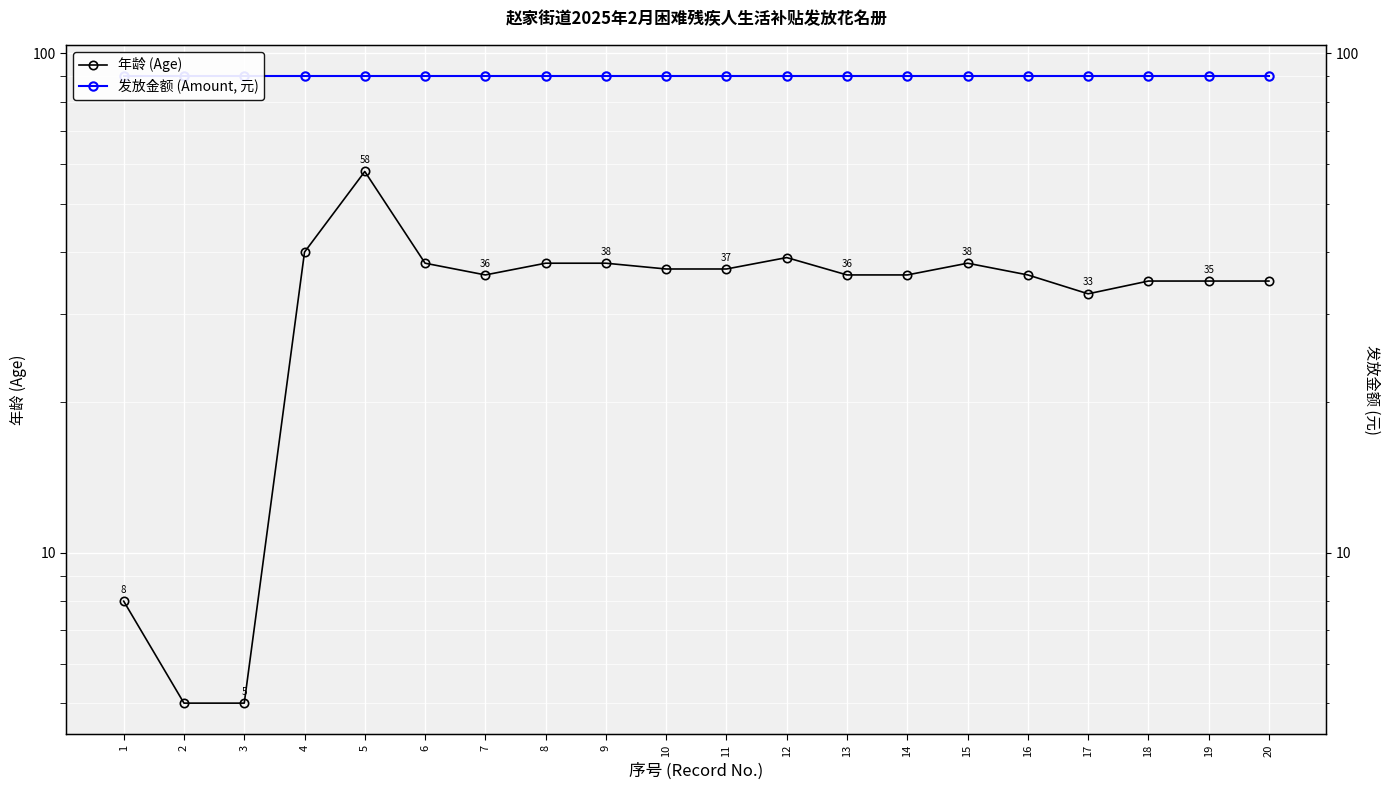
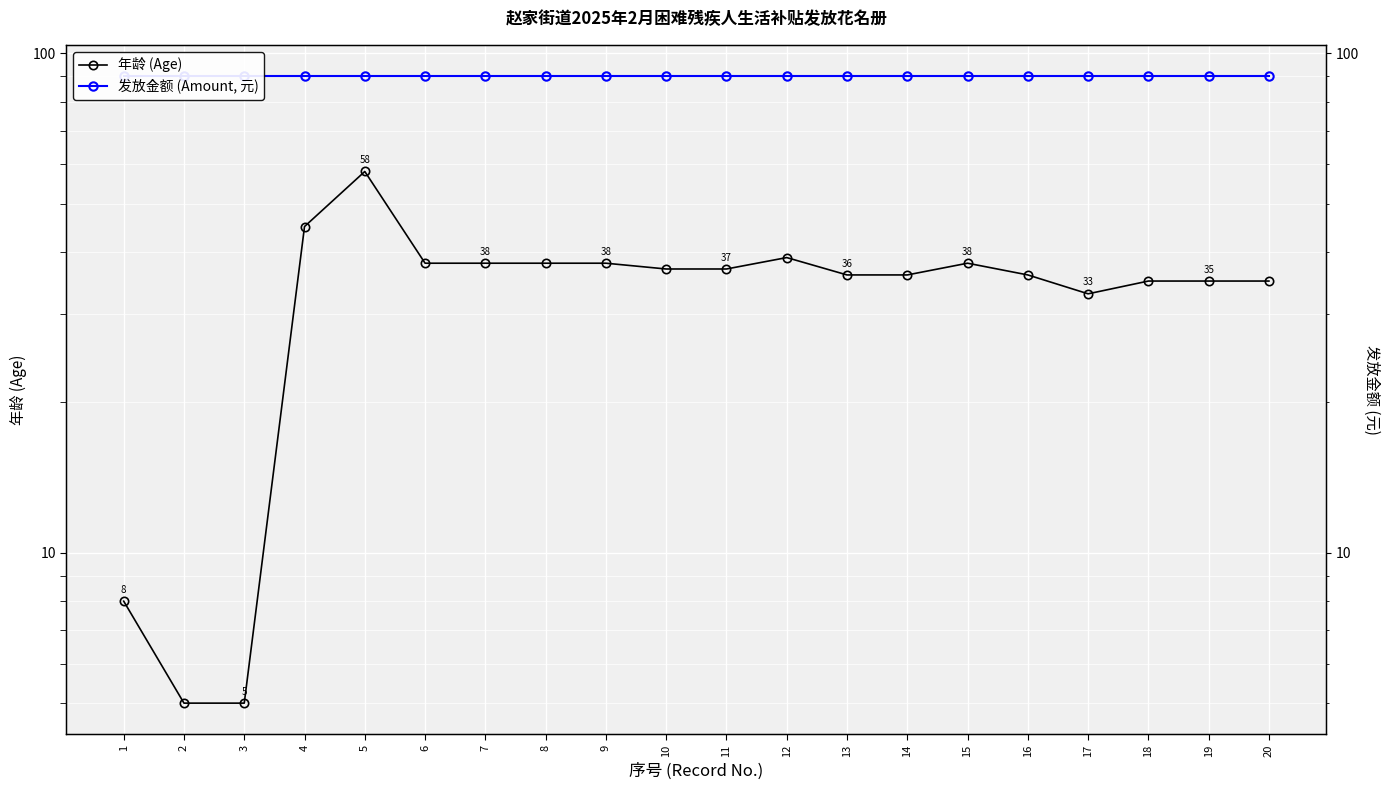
  {
    "年龄 (Age)": {
      "1": 8,
      "3": 5,
-     "4": 40,
+     "4": 45,
      "5": 58,
-     "7": 36,
+     "7": 38,
      "9": 38,
      "11": 37,
      "13": 36,
      "15": 38,
      "17": 33,
      "19": 35
    },
    "发放金额 (Amount, 元)": {
      "4": 90,
      "5": 90,
      "6": 90,
      "7": 90,
      "8": 90,
      "9": 90,
      "10": 90,
      "11": 90,
      "12": 90,
      "13": 90,
      "14": 90,
      "15": 90,
      "16": 90,
      "17": 90,
      "18": 90,
      "19": 90,
      "20": 90
    }
  }
